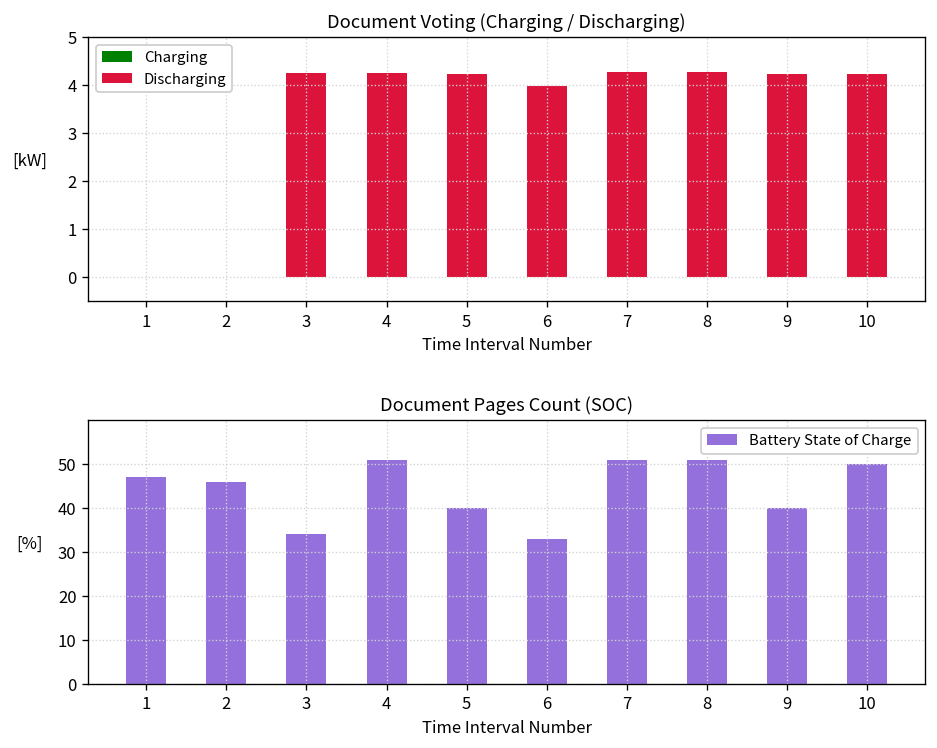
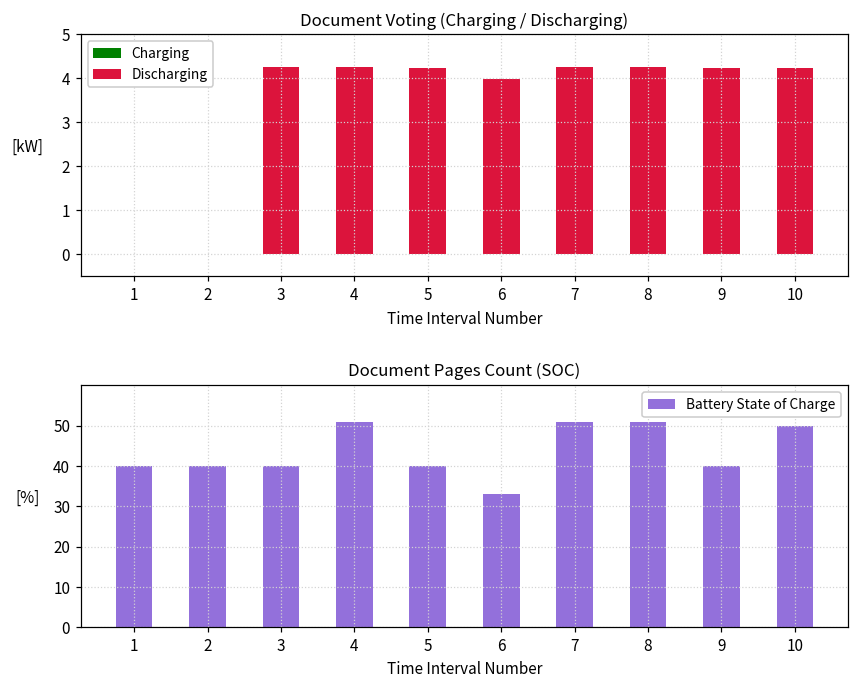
  {
    "Document Pages Count (SOC)": {
-     "1": 47,
-     "2": 46,
-     "3": 34,
+     "1": 40,
+     "2": 40,
+     "3": 40,
      "4": 51,
      "5": 40,
      "6": 33,
      "7": 51,
      "8": 51,
      "9": 40,
      "10": 50
    }
  }
